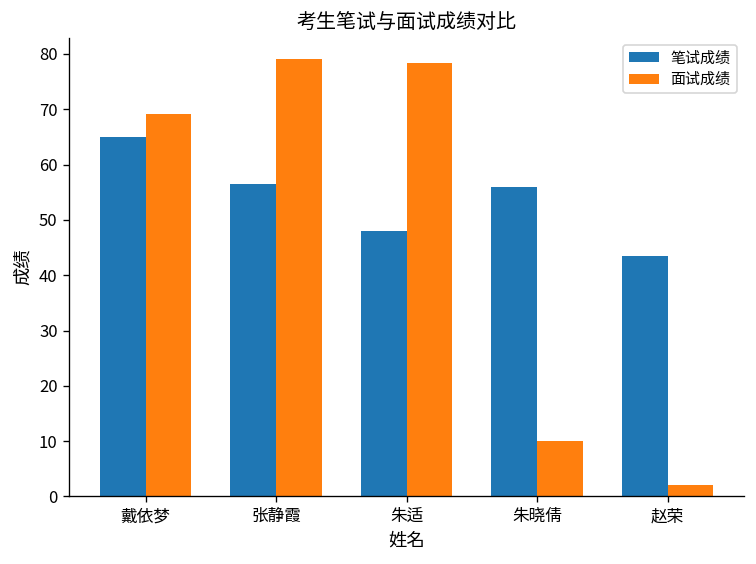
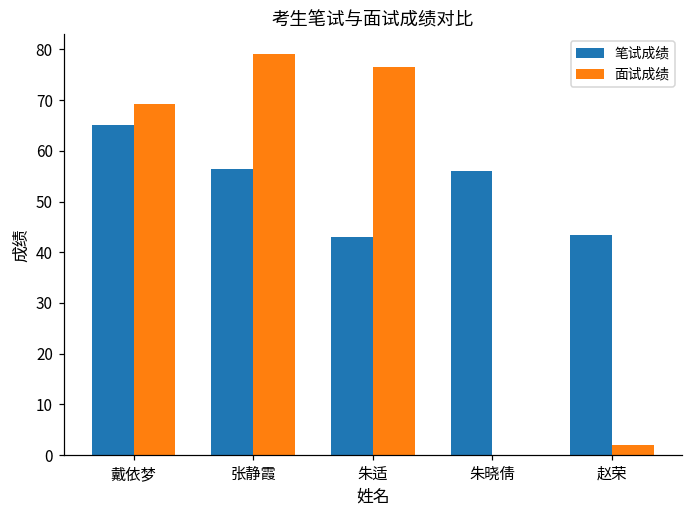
  {
    "笔试成绩": {
      "戴依梦": 65,
      "张静霞": 57,
-     "朱适": 48,
+     "朱适": 43,
      "朱晓倩": 56,
      "赵荣": 44
    },
    "面试成绩": {
      "戴依梦": 69,
      "张静霞": 79,
-     "朱适": 78,
-     "朱晓倩": 10,
+     "朱适": 77,
+     "朱晓倩": 0,
      "赵荣": 2
    }
  }
